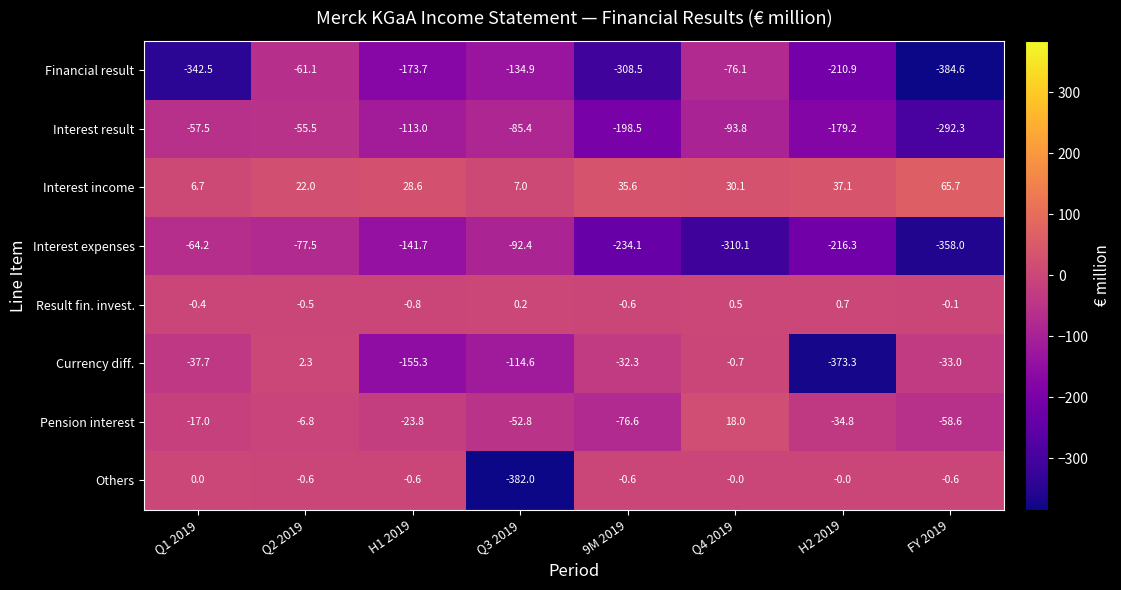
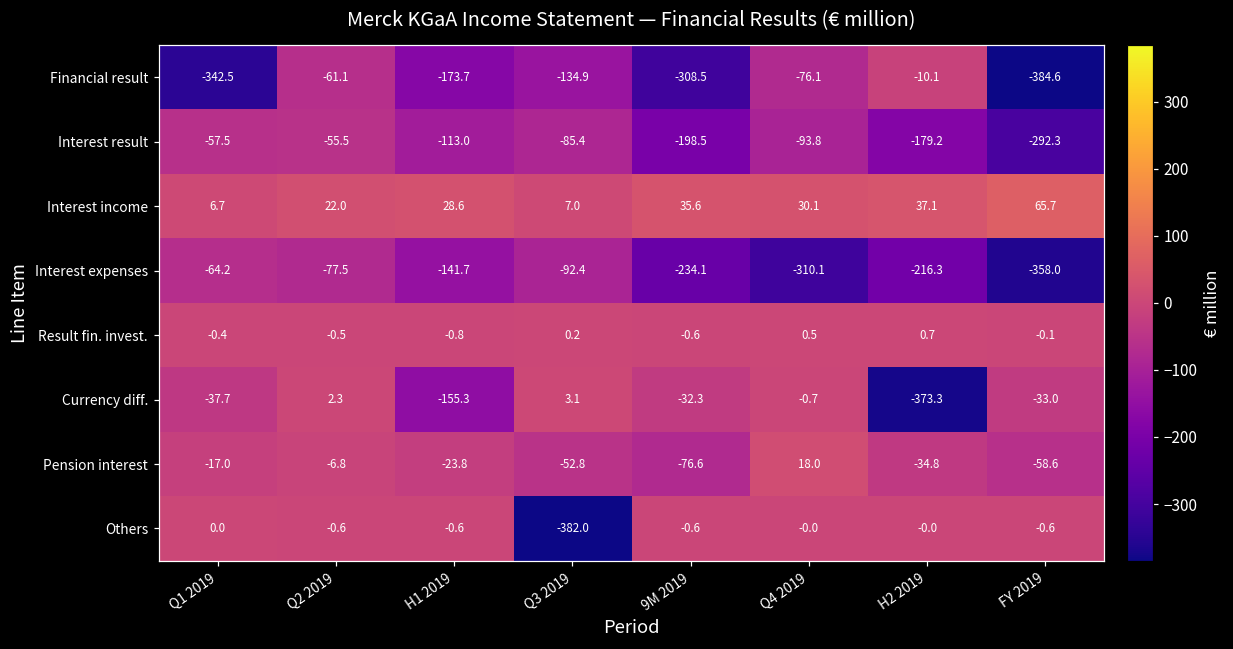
  {
    "Financial result": {
      "Q1 2019": -342.5,
      "Q2 2019": -61.1,
      "H1 2019": -173.7,
      "Q3 2019": -134.9,
      "9M 2019": -308.5,
      "Q4 2019": -76.1,
-     "H2 2019": -210.9,
+     "H2 2019": -10.1,
      "FY 2019": -384.6
    },
    "Interest result": {
      "Q1 2019": -57.5,
      "Q2 2019": -55.5,
      "H1 2019": -113.0,
      "Q3 2019": -85.4,
      "9M 2019": -198.5,
      "Q4 2019": -93.8,
      "H2 2019": -179.2,
      "FY 2019": -292.3
    },
    "Interest income": {
      "Q1 2019": 6.7,
      "Q2 2019": 22.0,
      "H1 2019": 28.6,
      "Q3 2019": 7.0,
      "9M 2019": 35.6,
      "Q4 2019": 30.1,
      "H2 2019": 37.1,
      "FY 2019": 65.7
    },
    "Interest expenses": {
      "Q1 2019": -64.2,
      "Q2 2019": -77.5,
      "H1 2019": -141.7,
      "Q3 2019": -92.4,
      "9M 2019": -234.1,
      "Q4 2019": -310.1,
      "H2 2019": -216.3,
      "FY 2019": -358.0
    },
    "Result fin. invest.": {
      "Q1 2019": -0.4,
      "Q2 2019": -0.5,
      "H1 2019": -0.8,
      "Q3 2019": 0.2,
      "9M 2019": -0.6,
      "Q4 2019": 0.5,
      "H2 2019": 0.7,
      "FY 2019": -0.1
    },
    "Currency diff.": {
      "Q1 2019": -37.7,
      "Q2 2019": 2.3,
      "H1 2019": -155.3,
-     "Q3 2019": -114.6,
+     "Q3 2019": 3.1,
      "9M 2019": -32.3,
      "Q4 2019": -0.7,
      "H2 2019": -373.3,
      "FY 2019": -33.0
    },
    "Pension interest": {
      "Q1 2019": -17.0,
      "Q2 2019": -6.8,
      "H1 2019": -23.8,
      "Q3 2019": -52.8,
      "9M 2019": -76.6,
      "Q4 2019": 18.0,
      "H2 2019": -34.8,
      "FY 2019": -58.6
    },
    "Others": {
      "Q1 2019": 0.0,
      "Q2 2019": -0.6,
      "H1 2019": -0.6,
      "Q3 2019": -382.0,
      "9M 2019": -0.6,
      "Q4 2019": -0.0,
      "H2 2019": -0.0,
      "FY 2019": -0.6
    }
  }
